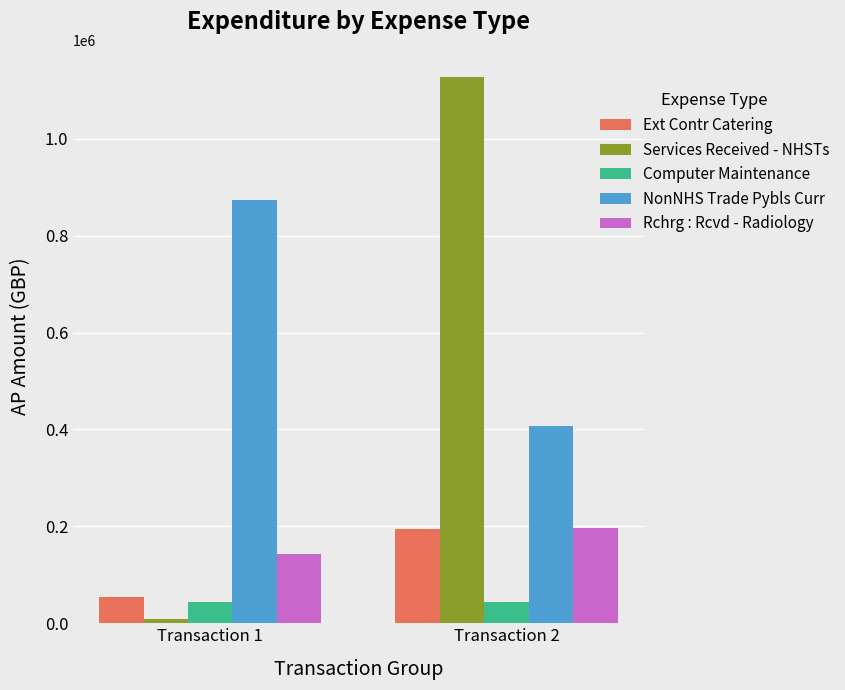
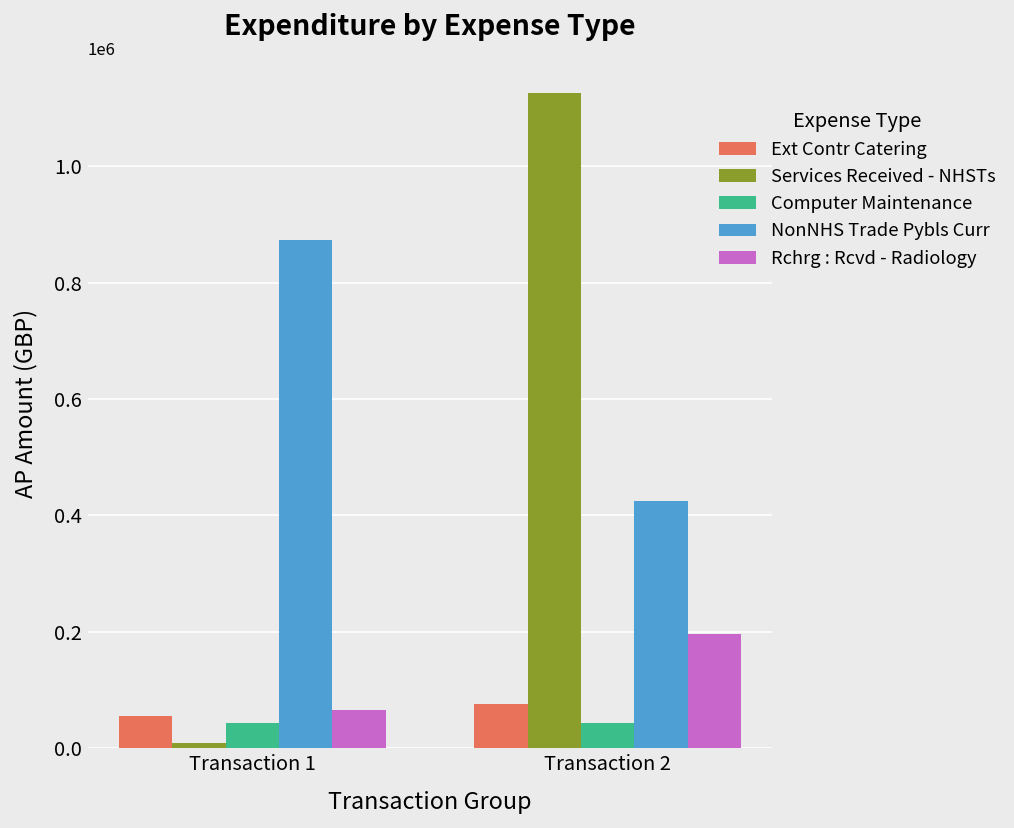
  {
    "Ext Contr Catering": {
      "Transaction 1": 50000,
-     "Transaction 2": 190000
+     "Transaction 2": 80000
    },
    "Services Received - NHSTs": {
      "Transaction 1": 10000,
      "Transaction 2": 1130000
    },
    "Computer Maintenance": {
      "Transaction 1": 40000,
      "Transaction 2": 40000
    },
    "NonNHS Trade Pybls Curr": {
      "Transaction 1": 870000,
-     "Transaction 2": 410000
+     "Transaction 2": 420000
    },
    "Rchrg : Rcvd - Radiology": {
-     "Transaction 1": 140000,
+     "Transaction 1": 70000,
      "Transaction 2": 200000
    }
  }
